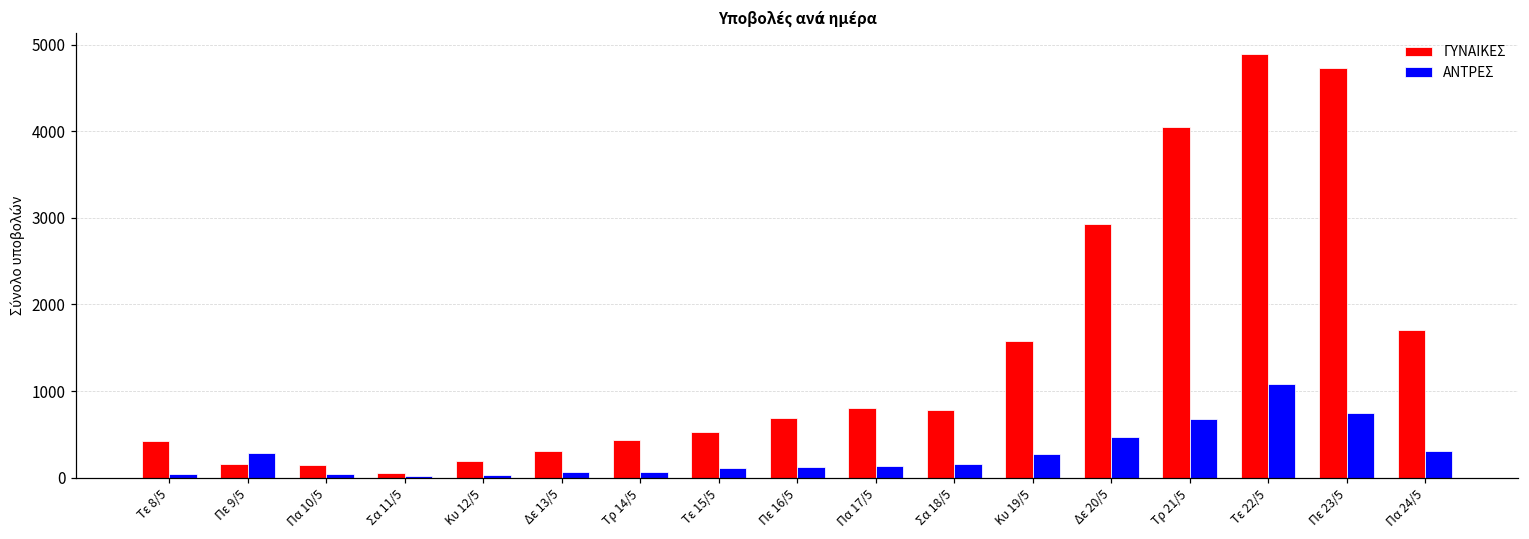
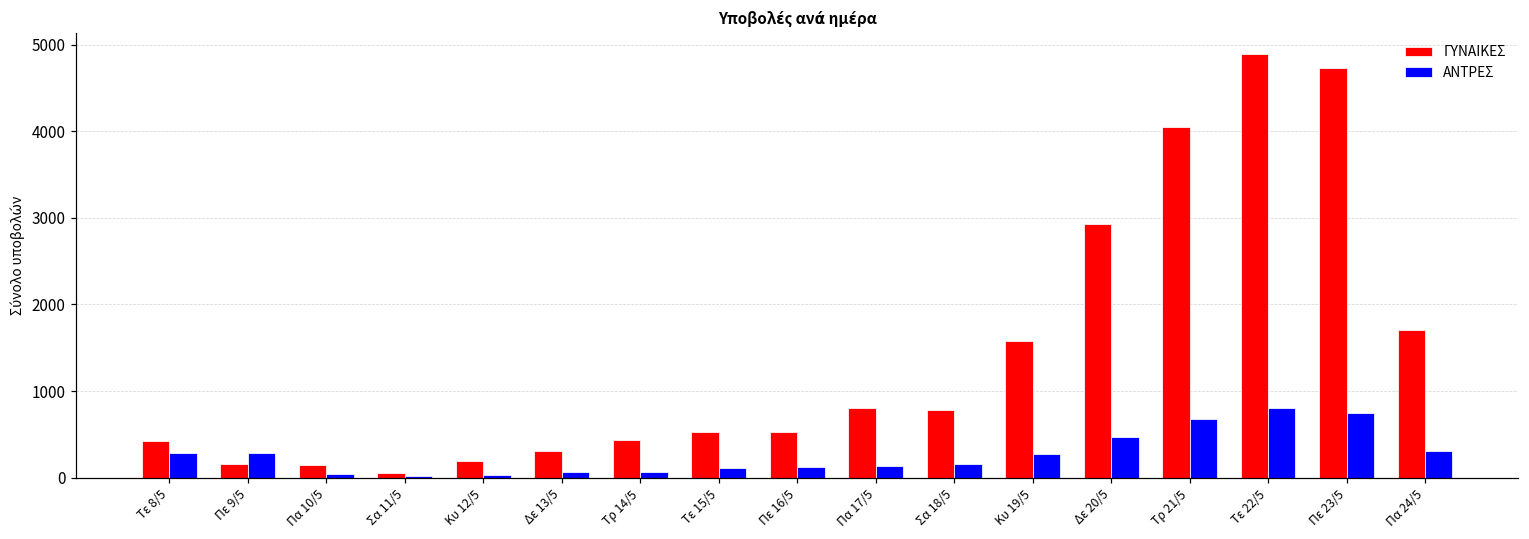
  {
    "ΓΥΝΑΙΚΕΣ": {
      "Τε 8/5": 400,
      "Πε 9/5": 200,
      "Πα 10/5": 100,
      "Σα 11/5": 100,
      "Κυ 12/5": 200,
      "Δε 13/5": 300,
      "Τρ 14/5": 400,
      "Τε 15/5": 500,
-     "Πε 16/5": 700,
+     "Πε 16/5": 500,
      "Πα 17/5": 800,
      "Σα 18/5": 800,
      "Κυ 19/5": 1600,
      "Δε 20/5": 2900,
      "Τρ 21/5": 4000,
      "Τε 22/5": 4900,
      "Πε 23/5": 4700,
      "Πα 24/5": 1700
    },
    "ΑΝΤΡΕΣ": {
-     "Τε 8/5": 0,
+     "Τε 8/5": 300,
      "Πε 9/5": 300,
      "Πα 10/5": 0,
      "Δε 13/5": 100,
      "Τρ 14/5": 100,
      "Τε 15/5": 100,
      "Πε 16/5": 100,
      "Πα 17/5": 100,
      "Σα 18/5": 200,
      "Κυ 19/5": 300,
      "Δε 20/5": 500,
      "Τρ 21/5": 700,
-     "Τε 22/5": 1100,
+     "Τε 22/5": 800,
      "Πε 23/5": 800,
      "Πα 24/5": 300
    }
  }
